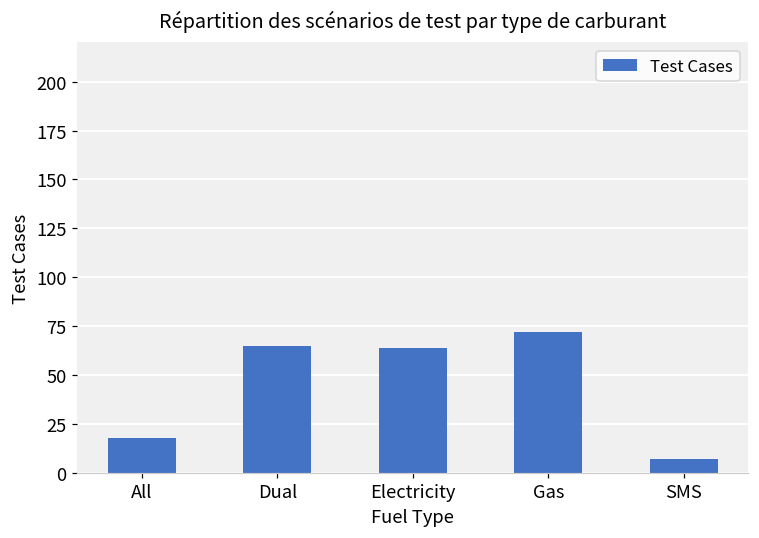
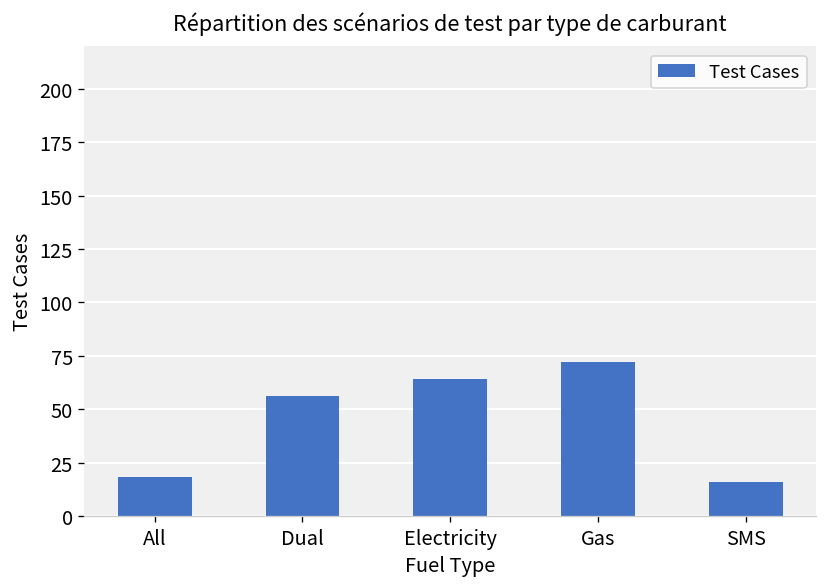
  {
    "All": 18,
-   "Dual": 65,
+   "Dual": 56,
    "Electricity": 64,
    "Gas": 72,
-   "SMS": 7
+   "SMS": 16
  }
